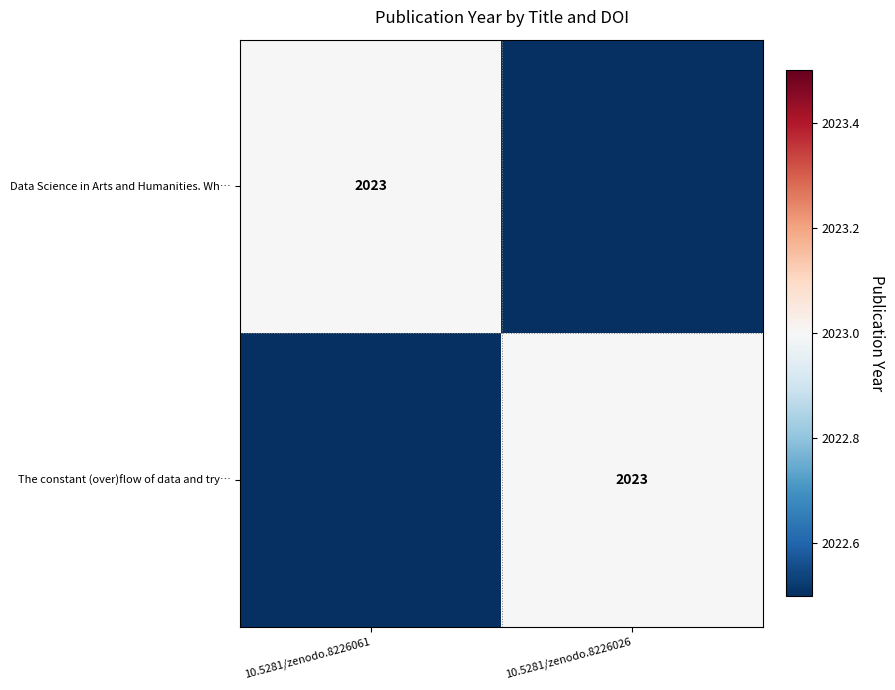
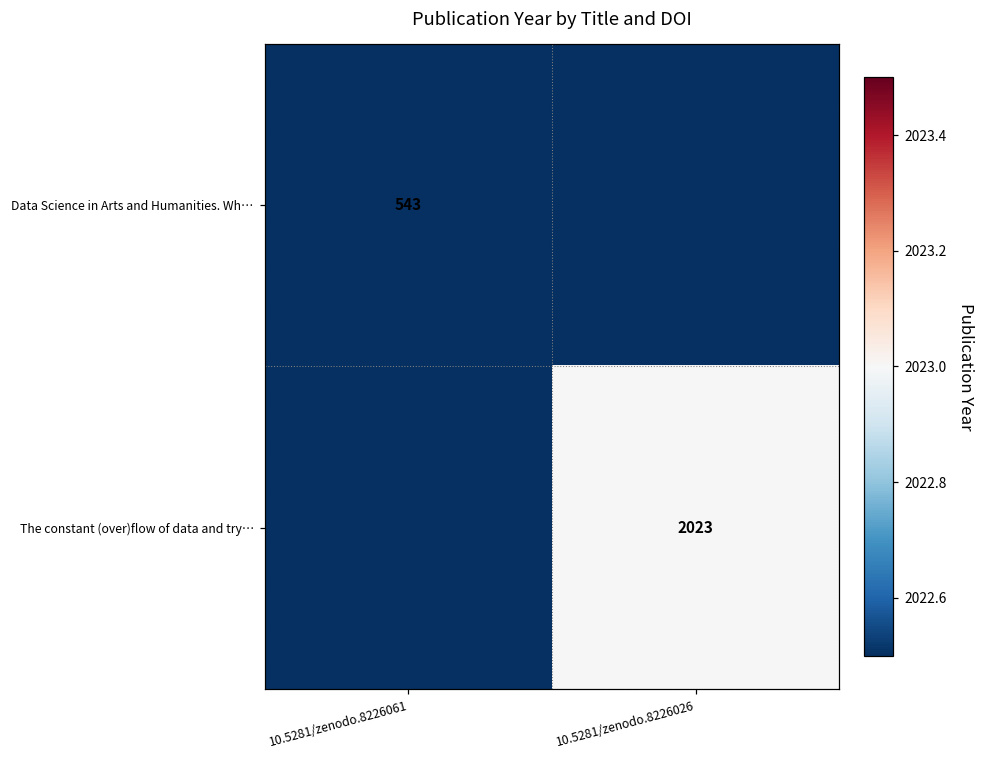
  {
    "Data Science in Arts and Humanities. Wh…": {
-     "10.5281/zenodo.8226061": 2023
+     "10.5281/zenodo.8226061": 543
    },
    "The constant (over)flow of data and try…": {
      "10.5281/zenodo.8226026": 2023
    }
  }
